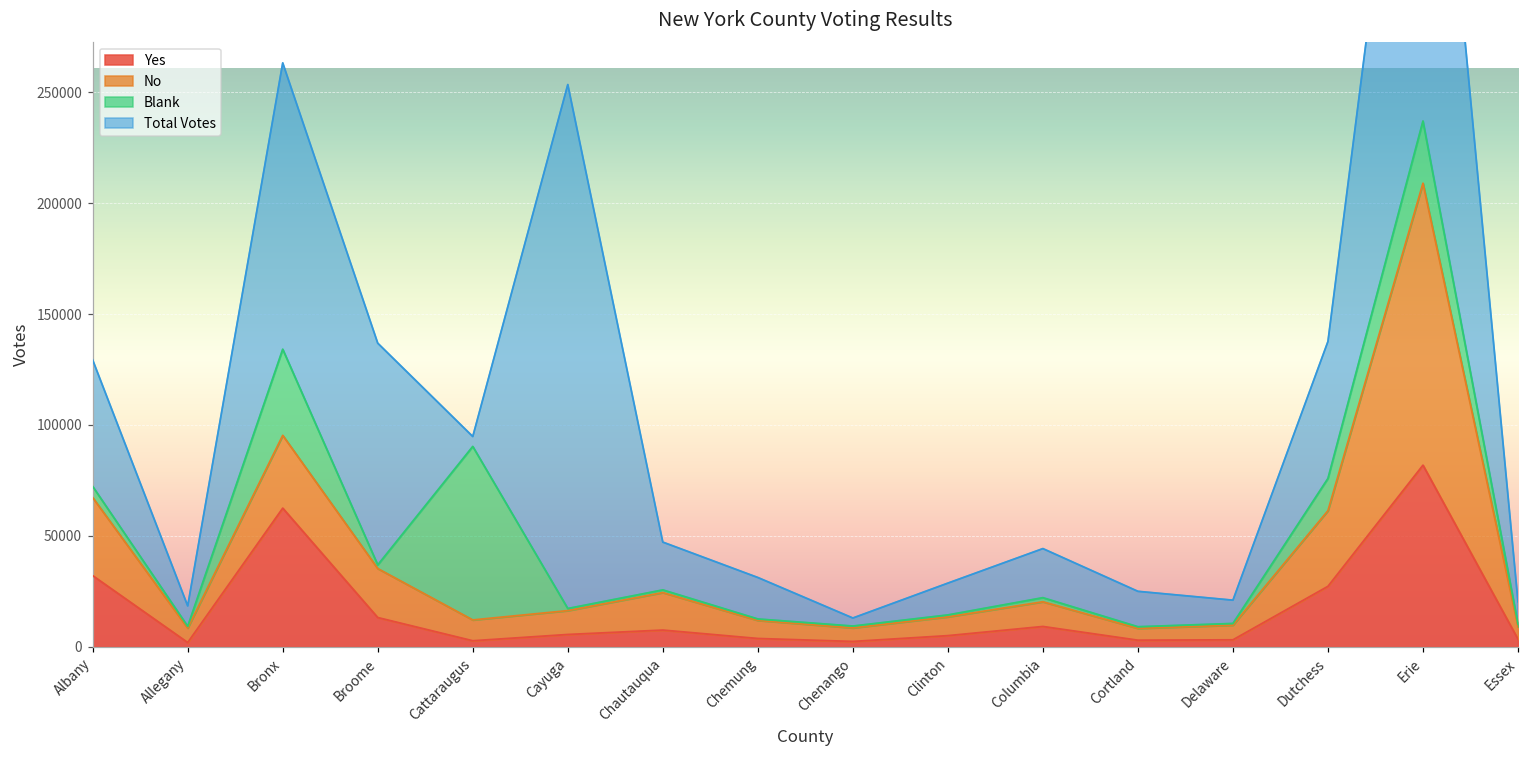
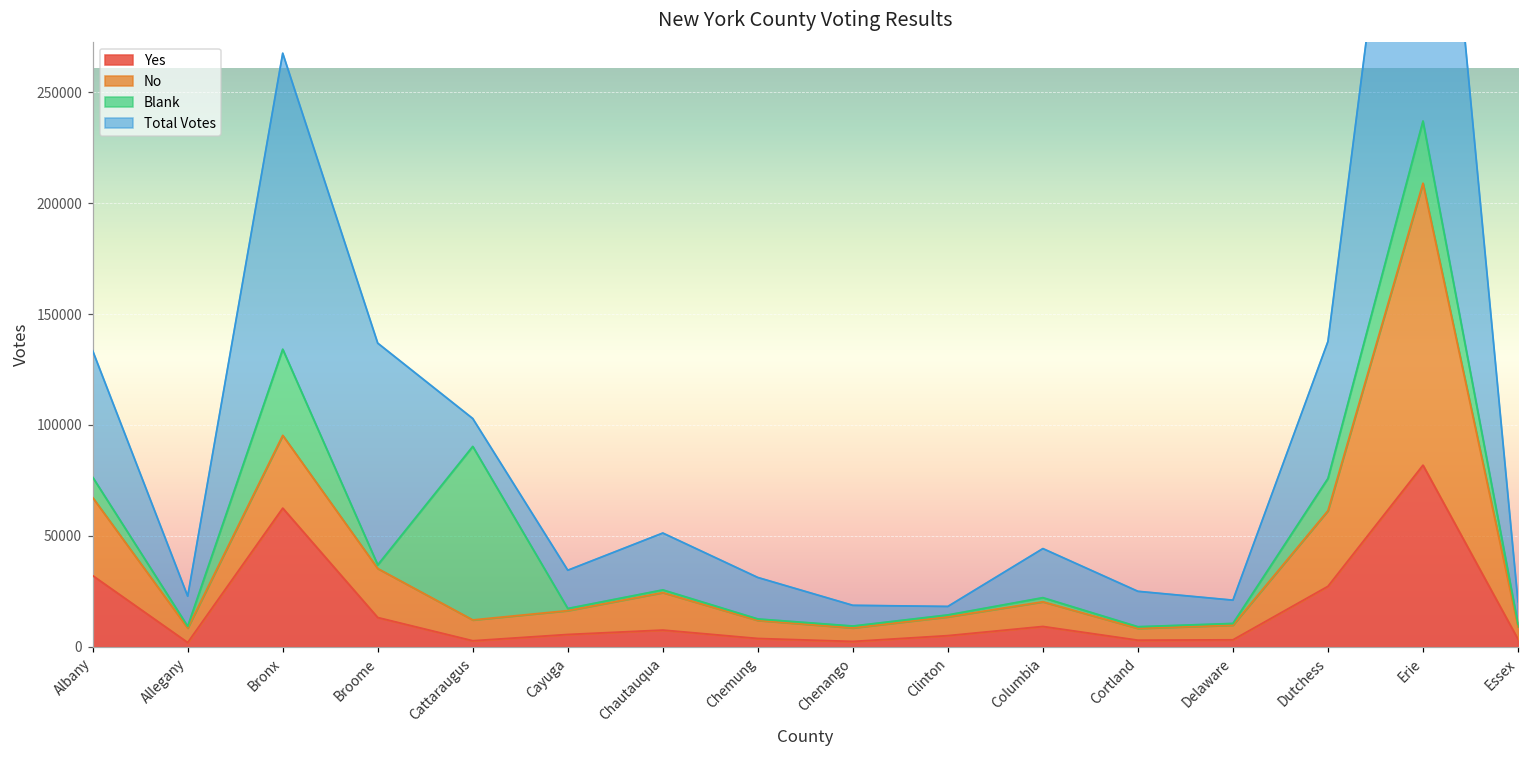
  {
    "Blank": {
-     "Albany": 5000,
+     "Albany": 9000,
      "Bronx": 39000,
      "Broome": 2000,
      "Cattaraugus": 78000,
      "Columbia": 2000,
      "Dutchess": 15000,
      "Erie": 28000
    },
    "Total Votes": {
      "Albany": 57000,
-     "Allegany": 9000,
-     "Bronx": 129000,
+     "Allegany": 14000,
+     "Bronx": 133000,
      "Broome": 100000,
-     "Cattaraugus": 4000,
-     "Cayuga": 236000,
-     "Chautauqua": 22000,
+     "Cattaraugus": 13000,
+     "Cayuga": 17000,
+     "Chautauqua": 26000,
      "Chemung": 19000,
-     "Chenango": 4000,
-     "Clinton": 14000,
+     "Chenango": 9000,
+     "Clinton": 4000,
      "Columbia": 22000,
      "Cortland": 16000,
      "Delaware": 10000,
      "Dutchess": 62000,
      "Essex": 10000
    }
  }
